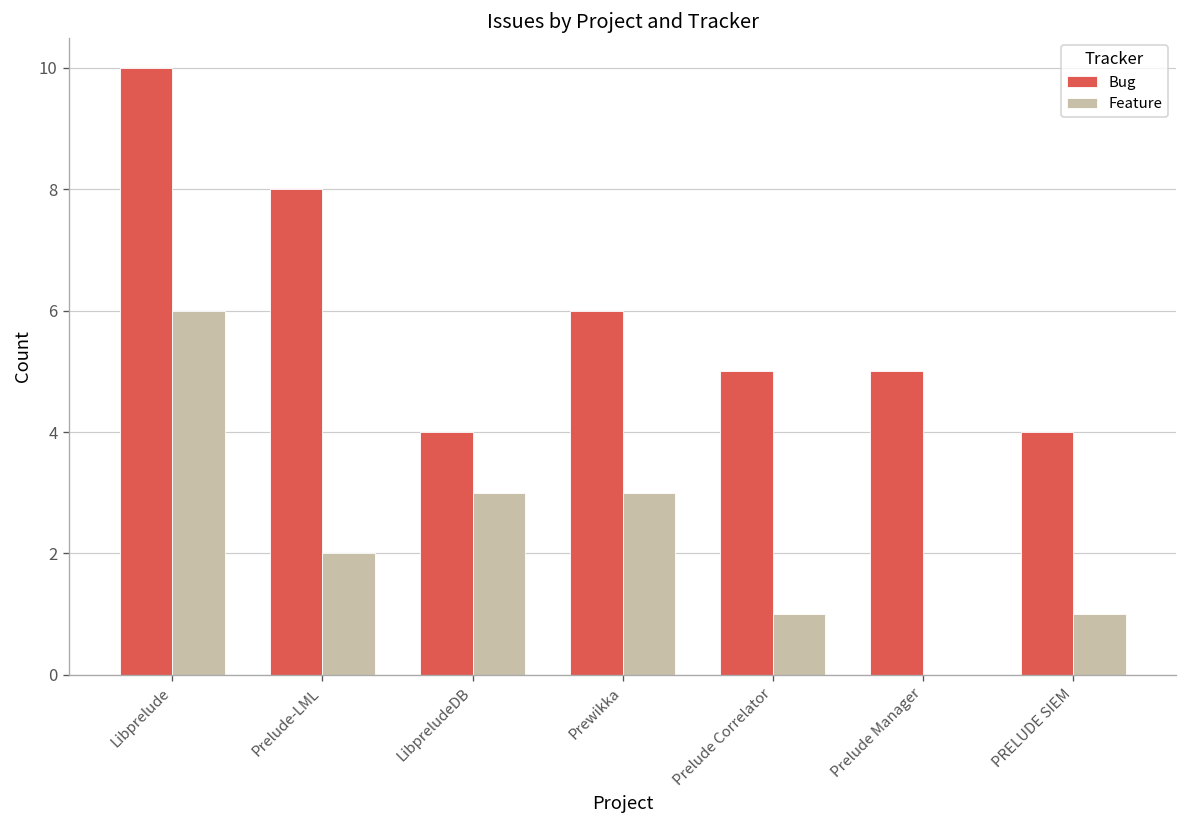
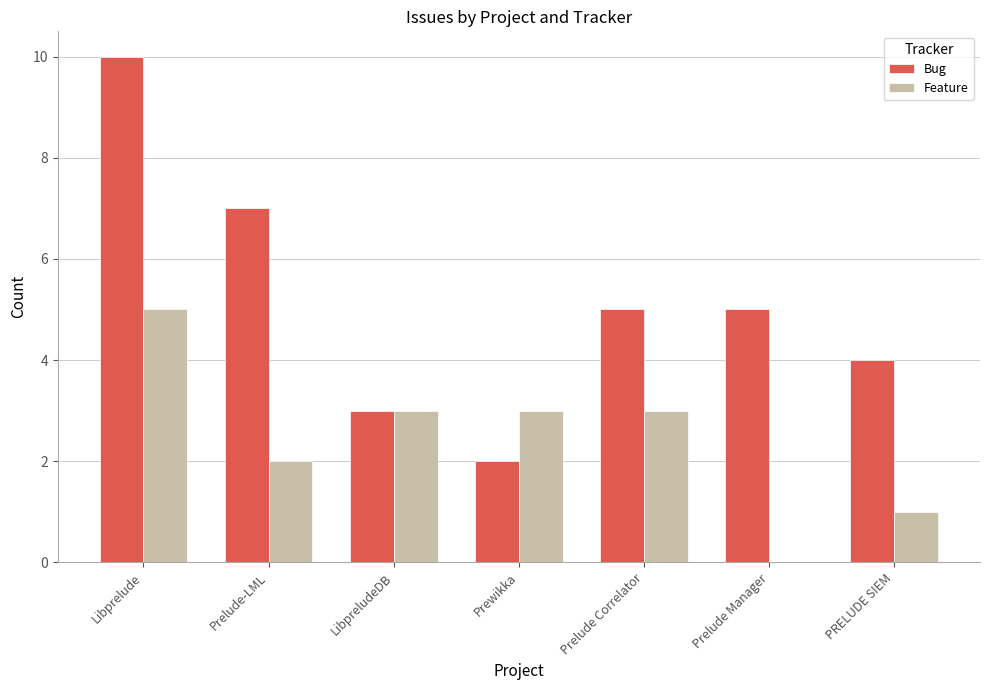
  {
    "Bug": {
      "Libprelude": 10,
-     "Prelude-LML": 8,
-     "LibpreludeDB": 4,
-     "Prewikka": 6,
+     "Prelude-LML": 7,
+     "LibpreludeDB": 3,
+     "Prewikka": 2,
      "Prelude Correlator": 5,
      "Prelude Manager": 5,
      "PRELUDE SIEM": 4
    },
    "Feature": {
-     "Libprelude": 6,
+     "Libprelude": 5,
      "Prelude-LML": 2,
      "LibpreludeDB": 3,
      "Prewikka": 3,
-     "Prelude Correlator": 1,
+     "Prelude Correlator": 3,
      "Prelude Manager": 0,
      "PRELUDE SIEM": 1
    }
  }
